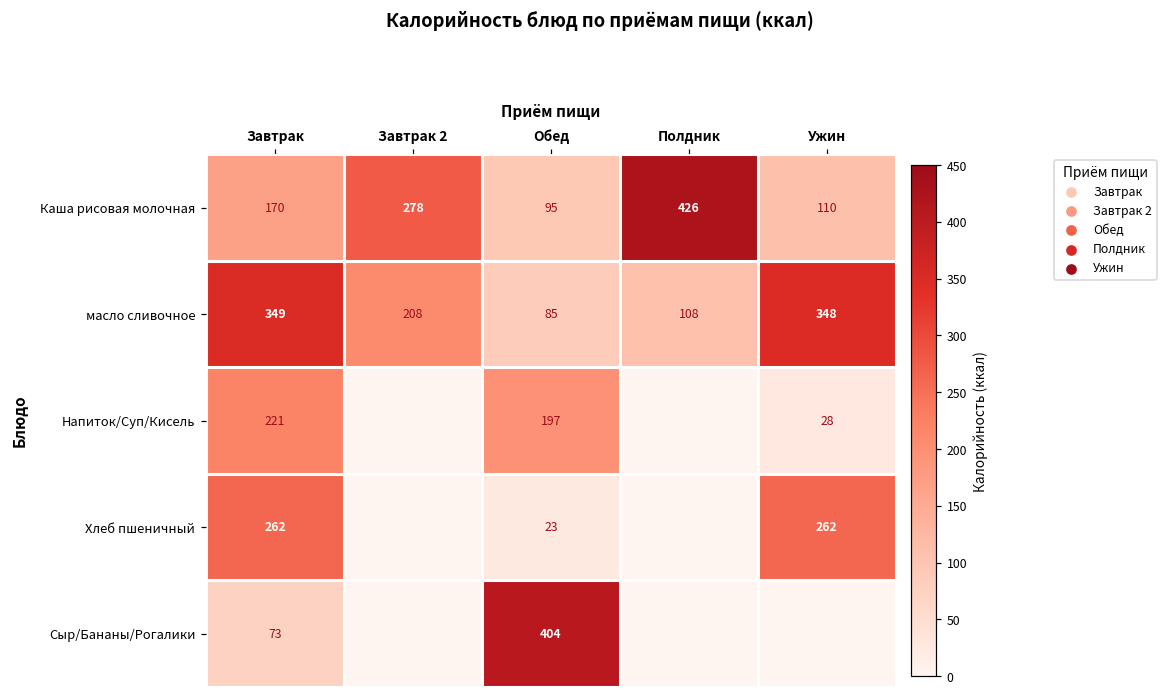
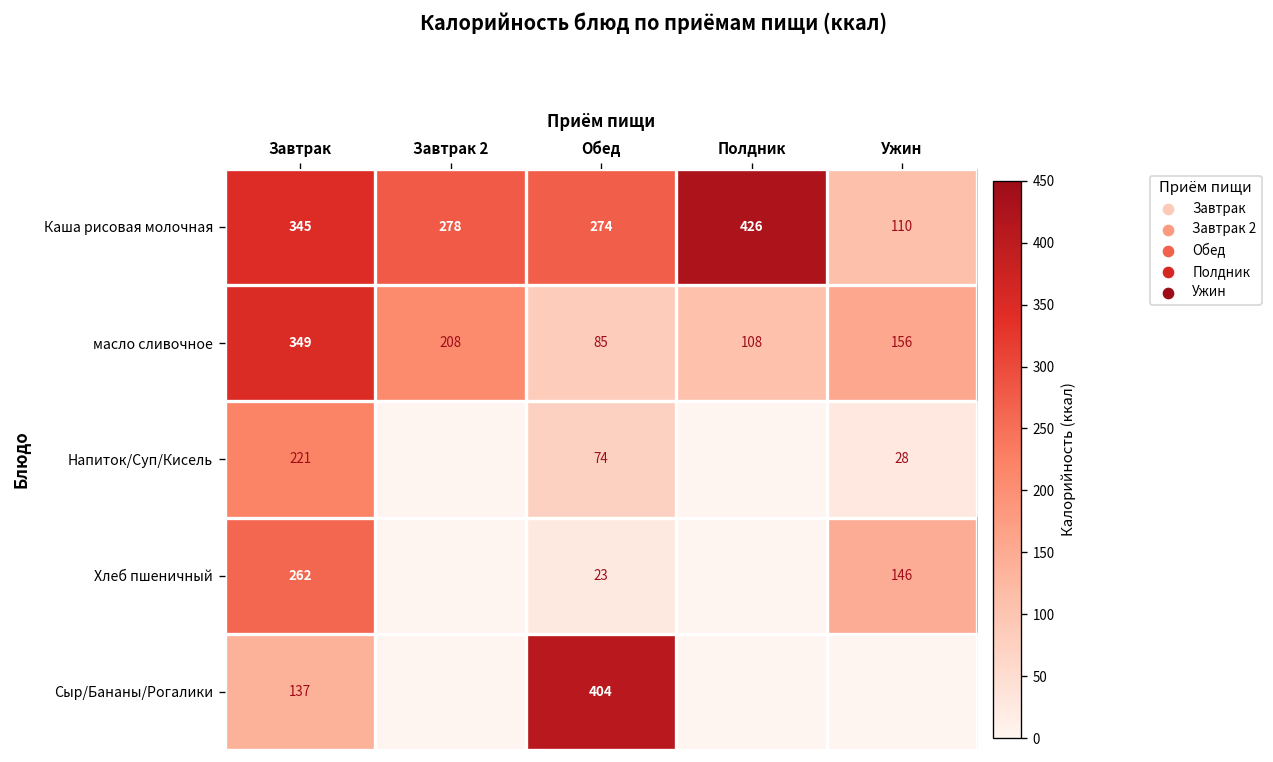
  {
    "Каша рисовая молочная": {
-     "Завтрак": 170,
+     "Завтрак": 345,
      "Завтрак 2": 278,
-     "Обед": 95,
+     "Обед": 274,
      "Полдник": 426,
      "Ужин": 110
    },
    "масло сливочное": {
      "Завтрак": 349,
      "Завтрак 2": 208,
      "Обед": 85,
      "Полдник": 108,
-     "Ужин": 348
+     "Ужин": 156
    },
    "Напиток/Суп/Кисель": {
      "Завтрак": 221,
-     "Обед": 197,
+     "Обед": 74,
      "Ужин": 28
    },
    "Хлеб пшеничный": {
      "Завтрак": 262,
      "Обед": 23,
-     "Ужин": 262
+     "Ужин": 146
    },
    "Сыр/Бананы/Рогалики": {
-     "Завтрак": 73,
+     "Завтрак": 137,
      "Обед": 404
    }
  }
